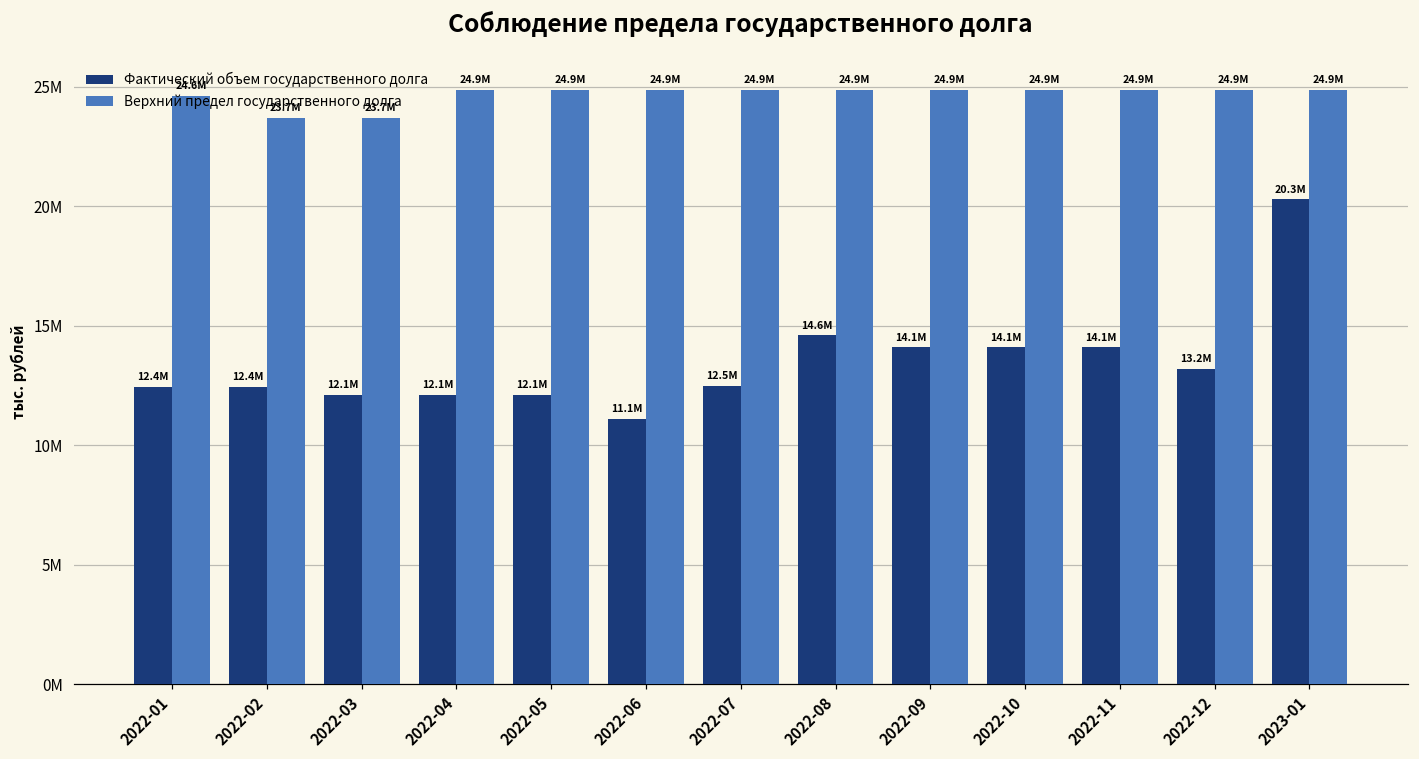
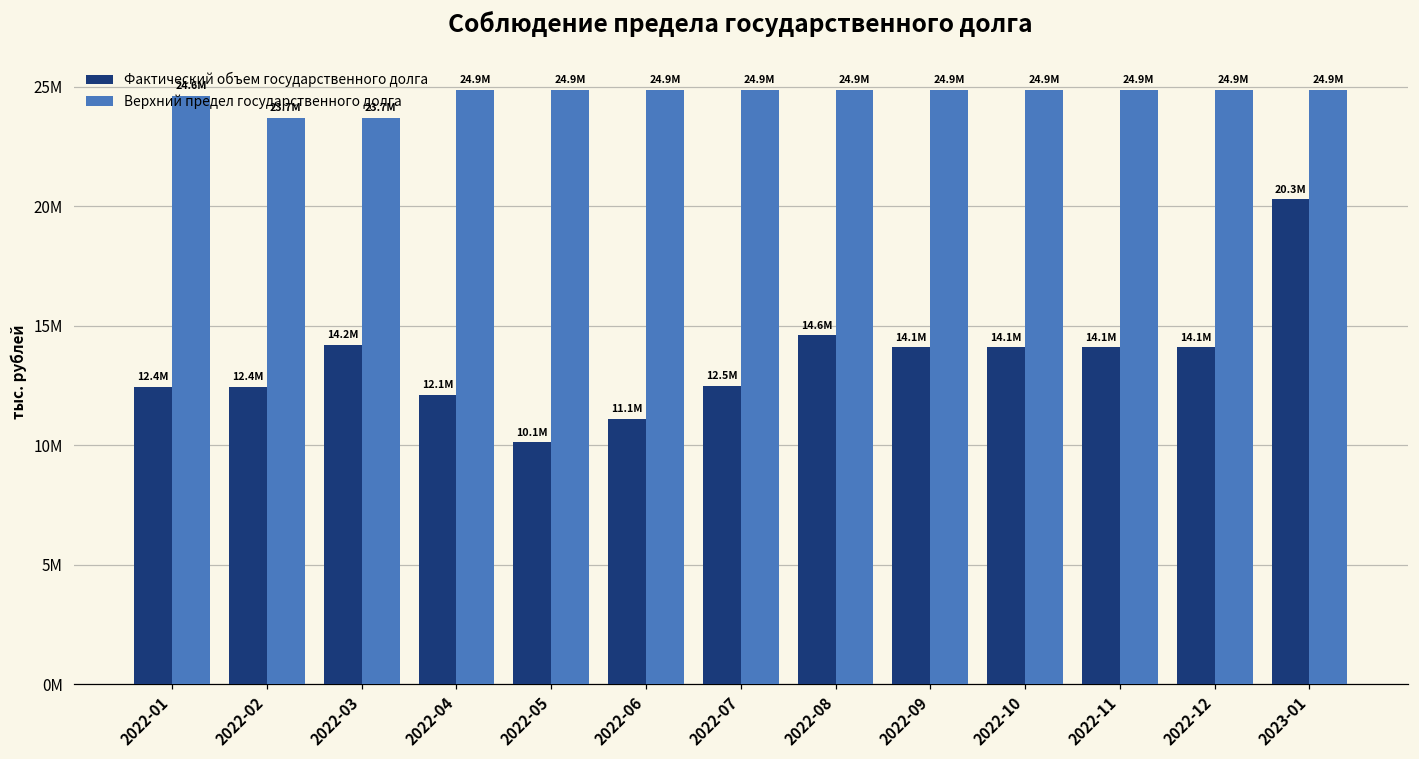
  {
    "Фактический объем государственного долга": {
      "2022-01": "12.4M",
      "2022-02": "12.4M",
-     "2022-03": "12.1M",
+     "2022-03": "14.2M",
      "2022-04": "12.1M",
-     "2022-05": "12.1M",
+     "2022-05": "10.1M",
      "2022-06": "11.1M",
      "2022-07": "12.5M",
      "2022-08": "14.6M",
      "2022-09": "14.1M",
      "2022-10": "14.1M",
      "2022-11": "14.1M",
-     "2022-12": "13.2M",
+     "2022-12": "14.1M",
      "2023-01": "20.3M"
    },
    "Верхний предел государственного долга": {
      "2022-01": "24.6M",
      "2022-02": "23.7M",
      "2022-03": "23.7M",
      "2022-04": "24.9M",
      "2022-05": "24.9M",
      "2022-06": "24.9M",
      "2022-07": "24.9M",
      "2022-08": "24.9M",
      "2022-09": "24.9M",
      "2022-10": "24.9M",
      "2022-11": "24.9M",
      "2022-12": "24.9M",
      "2023-01": "24.9M"
    }
  }
